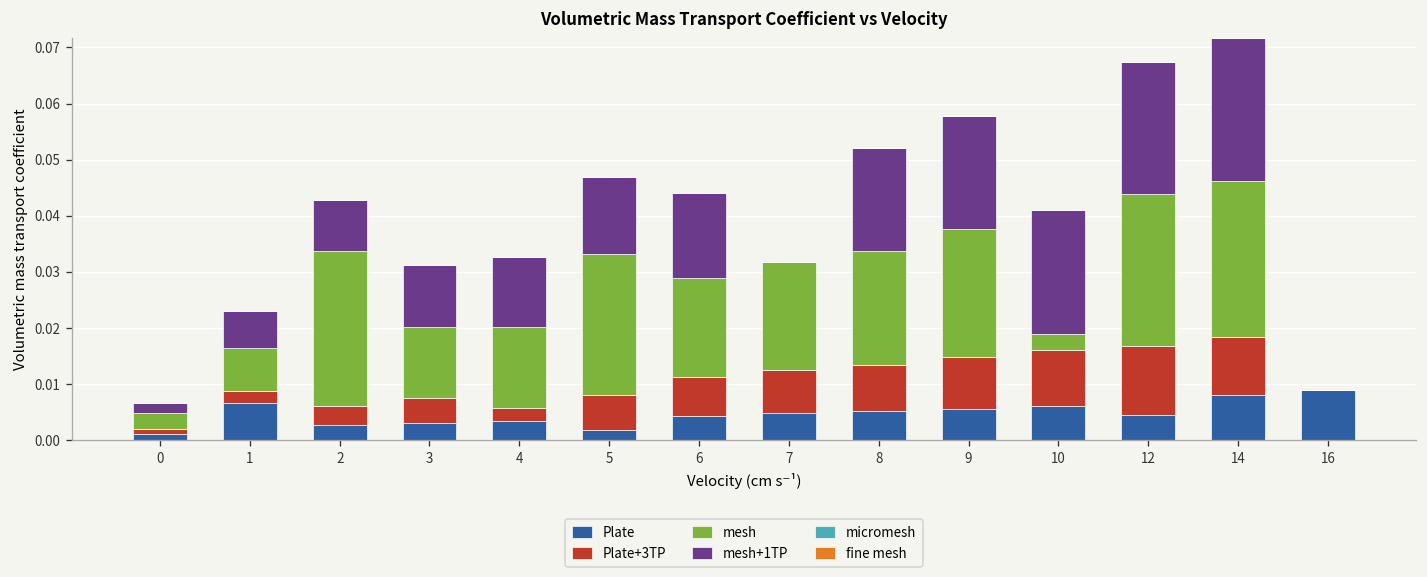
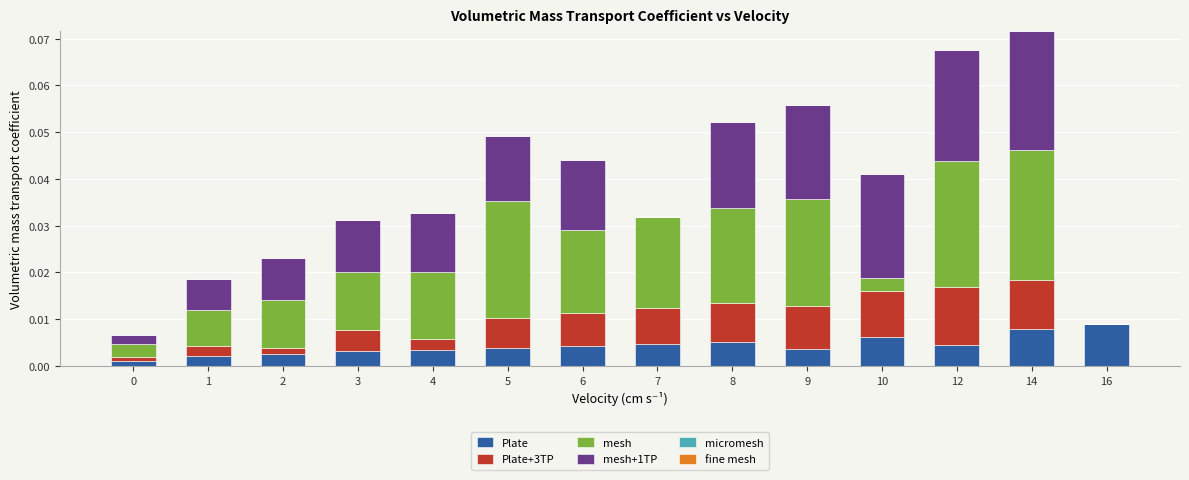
  {
    "Plate": {
      "0": 0.001,
-     "1": 0.007,
+     "1": 0.002,
      "2": 0.003,
      "3": 0.003,
      "4": 0.003,
-     "5": 0.002,
+     "5": 0.004,
      "6": 0.004,
      "7": 0.005,
      "8": 0.005,
-     "9": 0.006,
+     "9": 0.004,
      "10": 0.006,
      "12": 0.004,
      "14": 0.008,
      "16": 0.009
    },
    "Plate+3TP": {
      "0": 0.001,
      "1": 0.002,
-     "2": 0.003,
+     "2": 0.001,
      "3": 0.004,
      "4": 0.002,
      "5": 0.006,
      "6": 0.007,
      "7": 0.008,
      "8": 0.008,
      "9": 0.009,
      "10": 0.010,
      "12": 0.012,
      "14": 0.010,
      "16": 0.000
    },
    "mesh": {
      "0": 0.003,
      "1": 0.008,
-     "2": 0.028,
+     "2": 0.010,
      "3": 0.013,
      "4": 0.014,
      "5": 0.025,
      "6": 0.018,
      "7": 0.019,
      "8": 0.020,
      "9": 0.023,
      "10": 0.003,
      "12": 0.027,
      "14": 0.028,
      "16": 0.000
    },
    "fine mesh": {
      "7": 0.000,
      "16": 0.000
    }
  }
